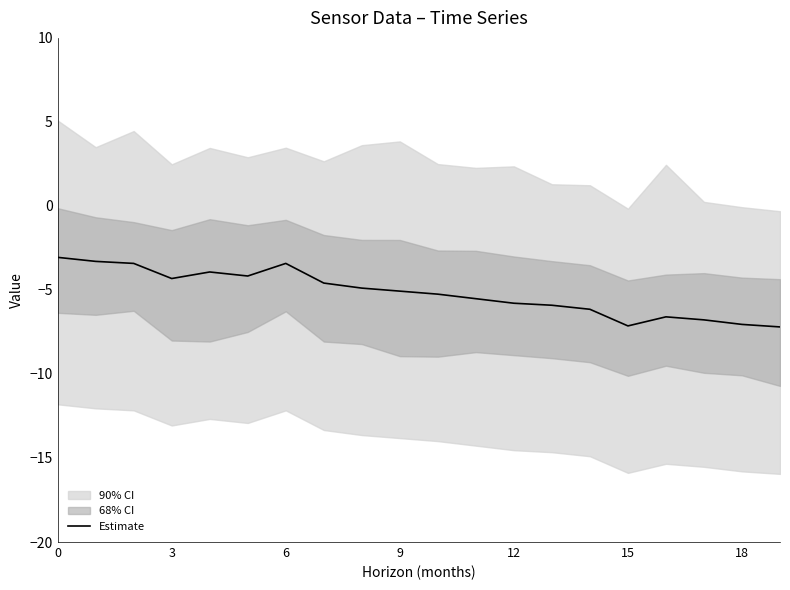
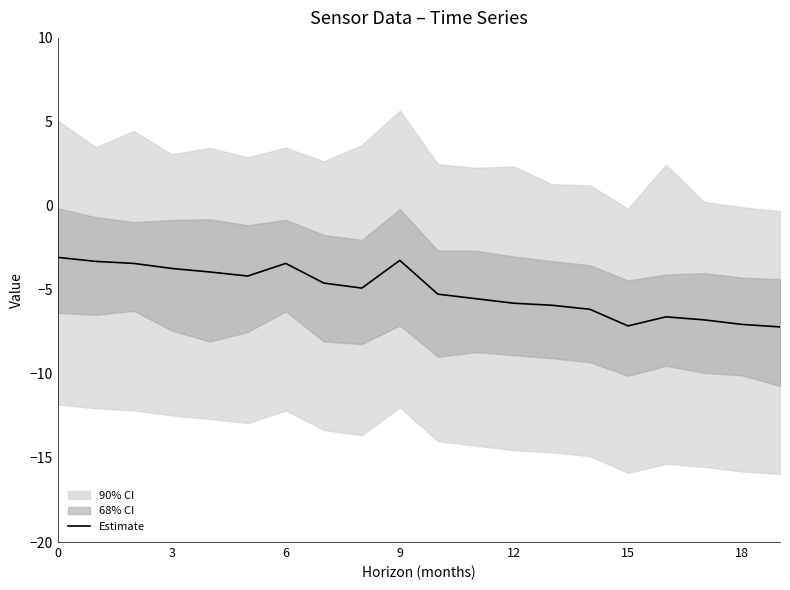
  {
    "Estimate": {
      "0": -3.1,
-     "3": -4.3,
+     "3": -3.7,
      "6": -3.4,
-     "9": -5.1,
+     "9": -3.2,
      "12": -5.8,
      "15": -7.1,
      "18": -7.1
    }
  }
